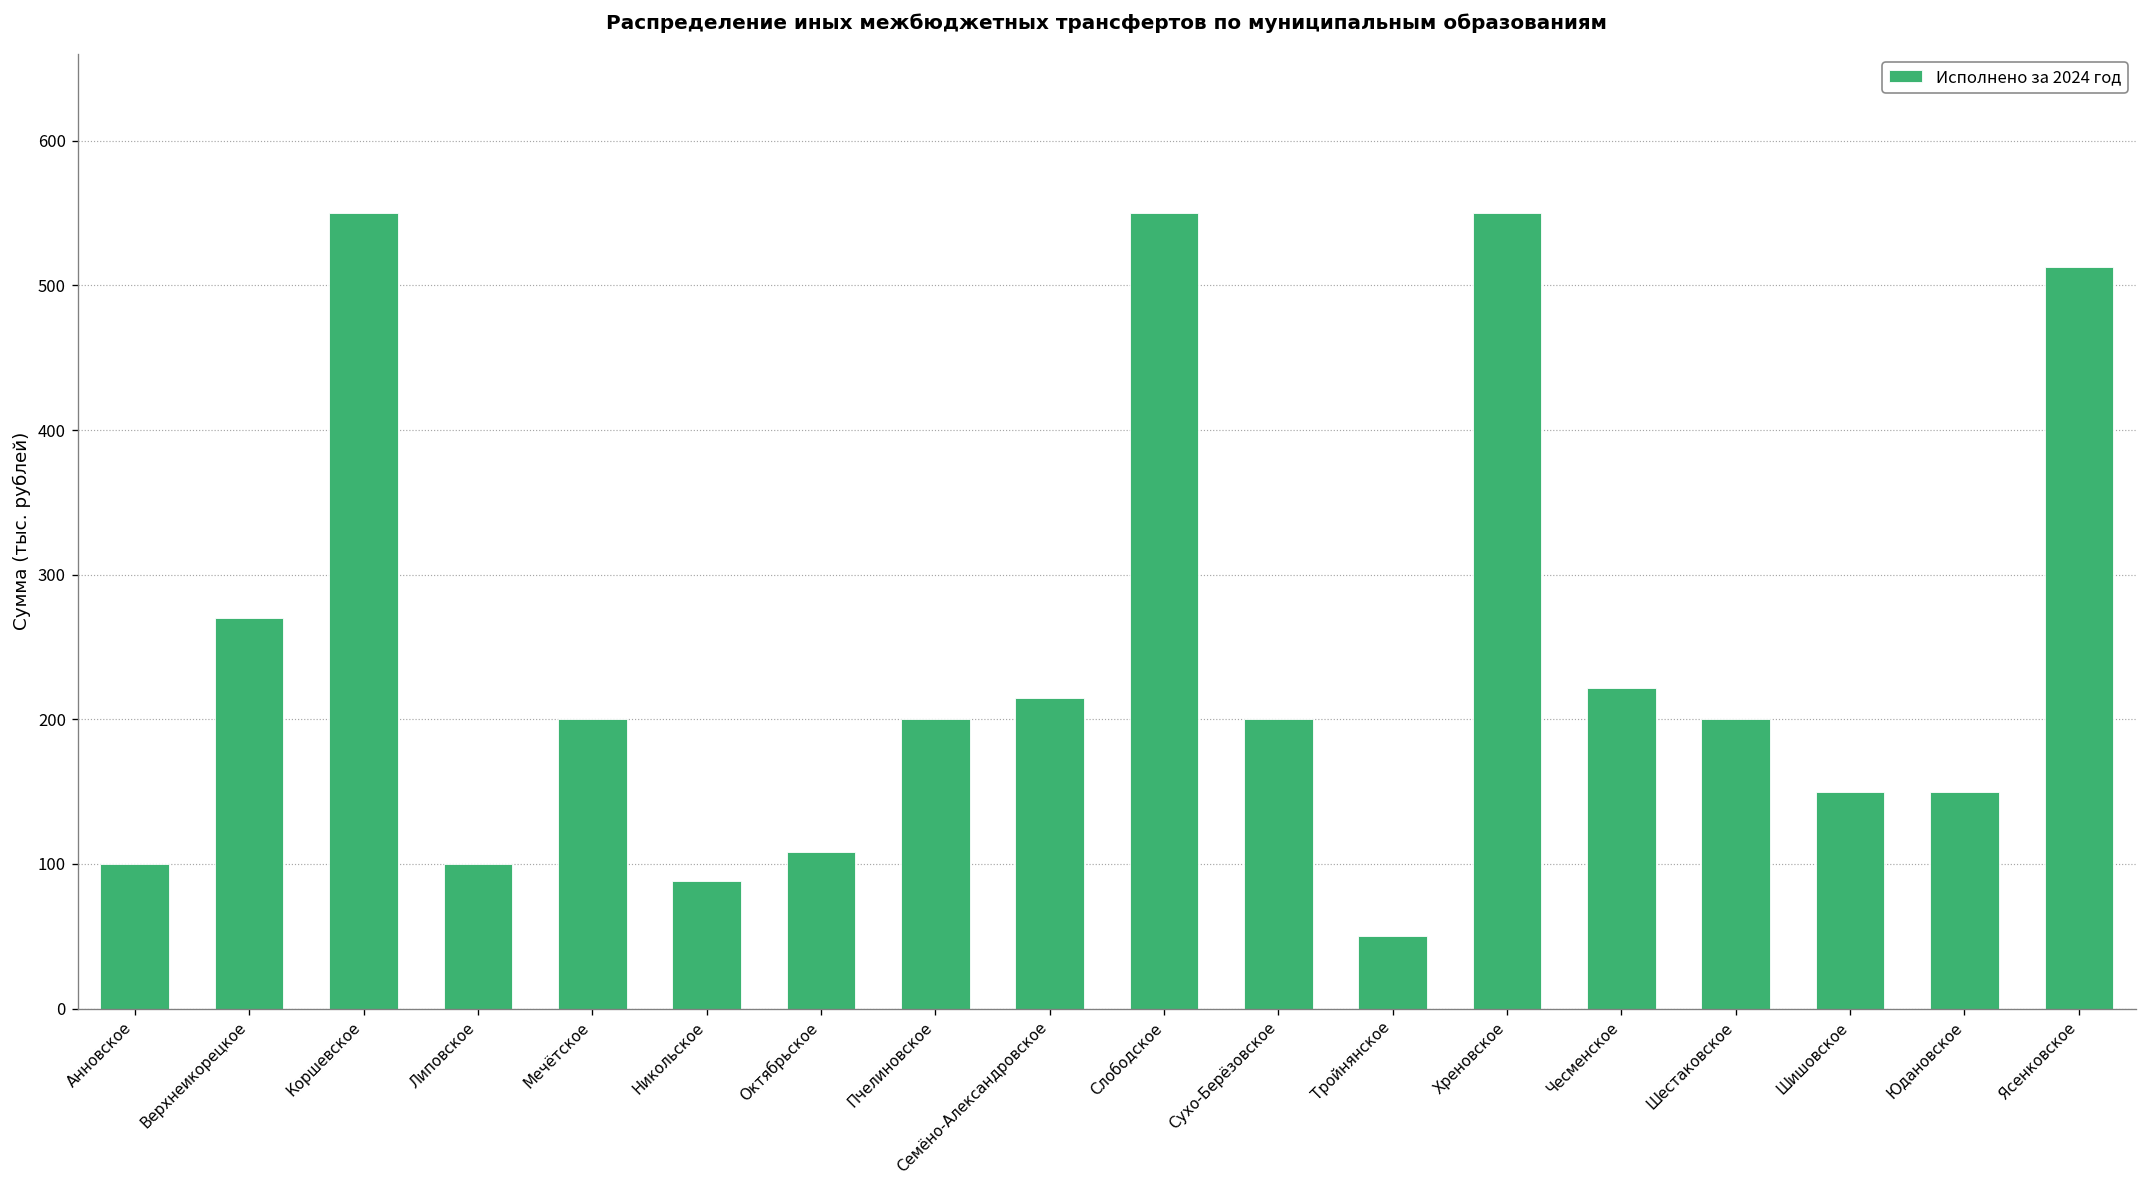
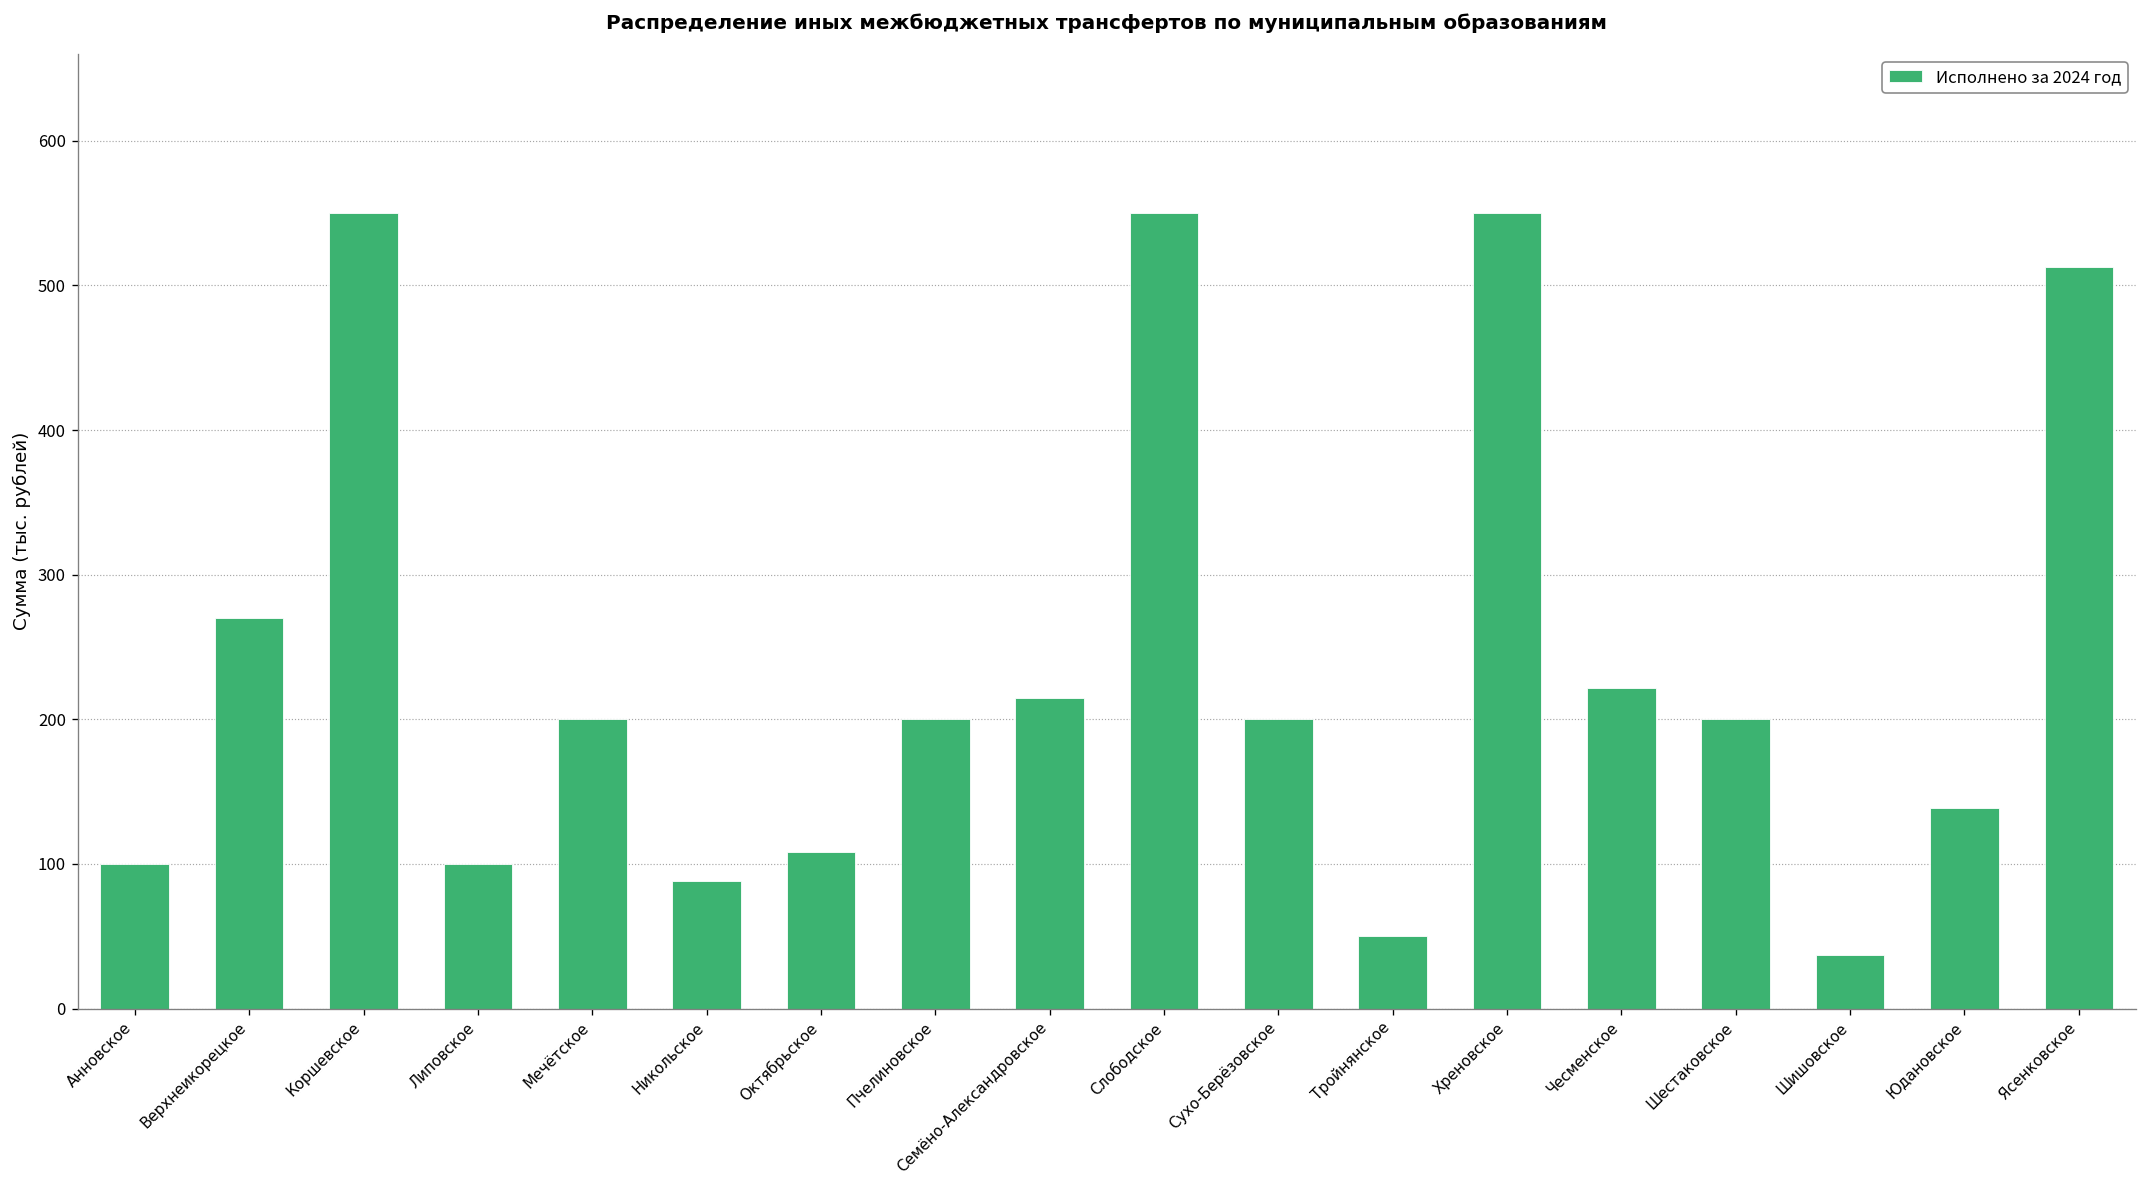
  {
    "Анновское": 100,
    "Верхнеикорецкое": 270,
    "Коршевское": 550,
    "Липовское": 100,
    "Мечётское": 200,
    "Никольское": 88,
    "Октябрьское": 108,
    "Пчелиновское": 200,
    "Семёно-Александровское": 215,
    "Слободское": 550,
    "Сухо-Берёзовское": 200,
    "Тройнянское": 50,
    "Хреновское": 550,
    "Чесменское": 222,
    "Шестаковское": 200,
-   "Шишовское": 150,
-   "Юдановское": 150,
+   "Шишовское": 37,
+   "Юдановское": 139,
    "Ясенковское": 513
  }
